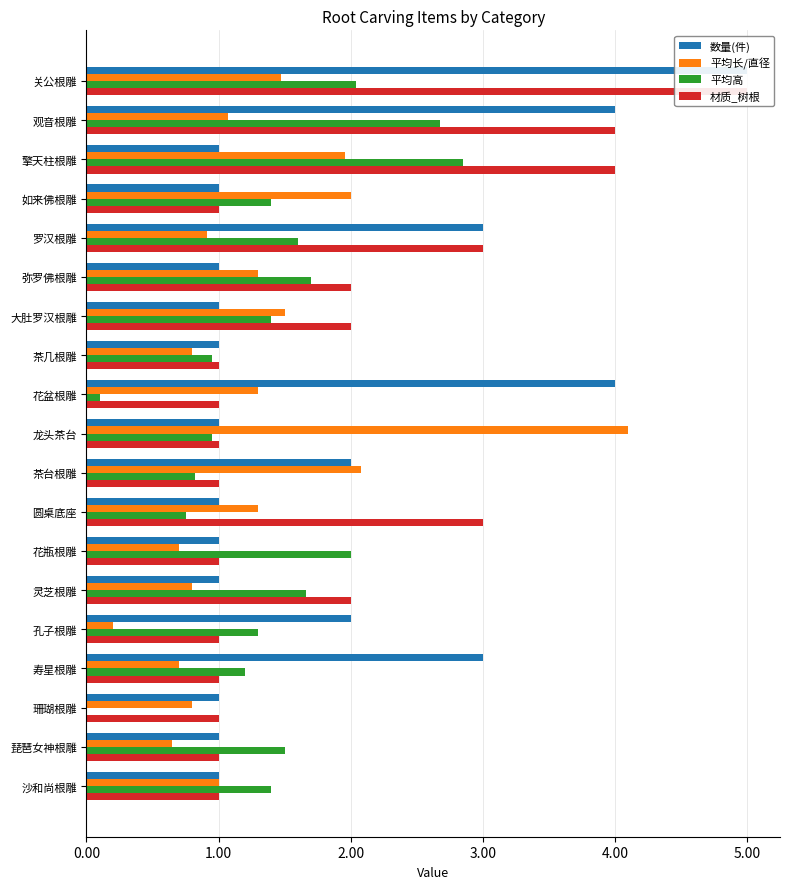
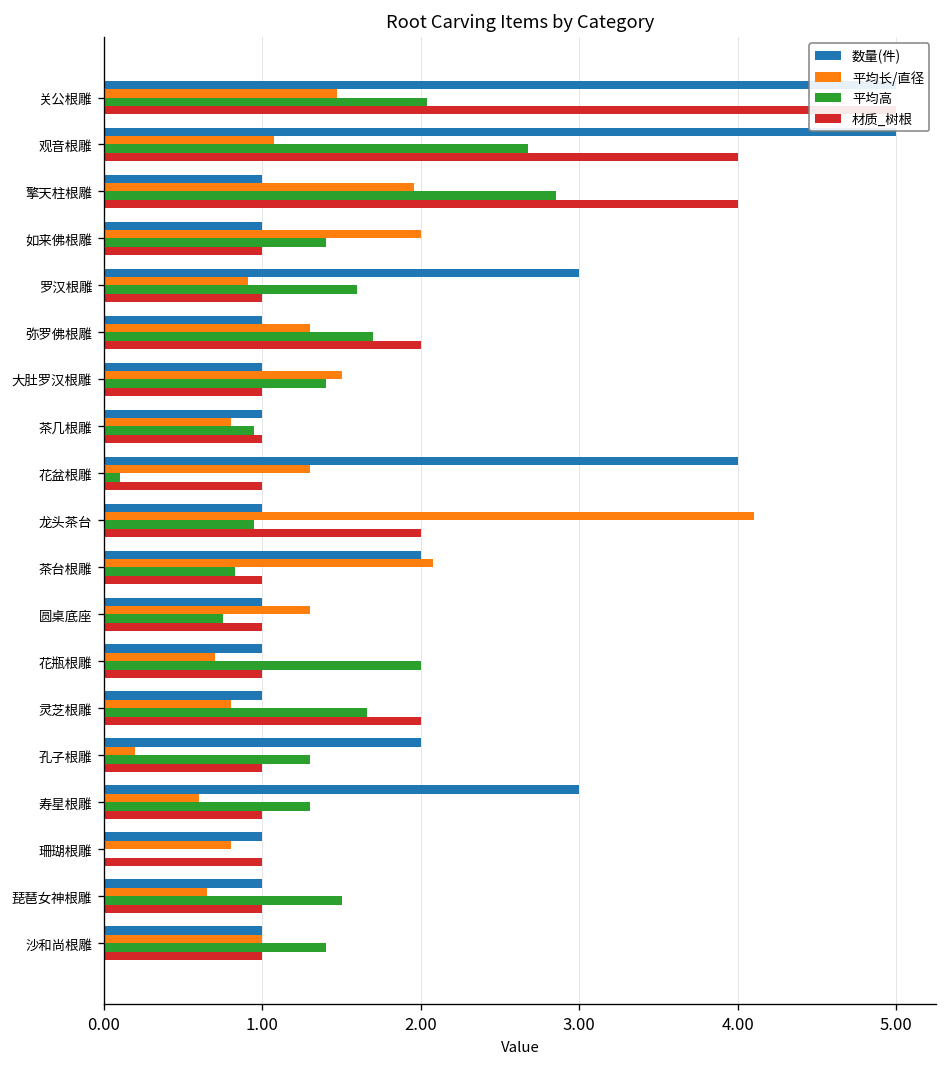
  {
    "数量(件)": {
-     "观音根雕": 4,
+     "观音根雕": 5,
      "擎天柱根雕": 1,
      "如来佛根雕": 1,
      "罗汉根雕": 3,
      "弥罗佛根雕": 1,
      "大肚罗汉根雕": 1,
      "茶几根雕": 1,
      "花盆根雕": 4,
      "龙头茶台": 1,
      "茶台根雕": 2,
      "圆桌底座": 1,
      "花瓶根雕": 1,
      "灵芝根雕": 1,
      "孔子根雕": 2,
      "寿星根雕": 3,
      "珊瑚根雕": 1,
      "琵琶女神根雕": 1,
      "沙和尚根雕": 1
    },
    "平均长/直径": {
      "关公根雕": 1.47,
      "观音根雕": 1.08,
      "擎天柱根雕": 1.96,
      "如来佛根雕": 2.0,
      "罗汉根雕": 0.9,
      "弥罗佛根雕": 1.3,
      "大肚罗汉根雕": 1.5,
      "茶几根雕": 0.8,
      "花盆根雕": 1.3,
      "龙头茶台": 4.1,
      "茶台根雕": 2.08,
      "圆桌底座": 1.3,
      "花瓶根雕": 0.7,
      "灵芝根雕": 0.8,
      "孔子根雕": 0.2,
-     "寿星根雕": 0.7,
+     "寿星根雕": 0.6,
      "珊瑚根雕": 0.8,
      "琵琶女神根雕": 0.65,
      "沙和尚根雕": 1.0
    },
    "平均高": {
      "关公根雕": 2.04,
      "观音根雕": 2.68,
      "擎天柱根雕": 2.85,
      "如来佛根雕": 1.4,
      "罗汉根雕": 1.6,
      "弥罗佛根雕": 1.7,
      "大肚罗汉根雕": 1.4,
      "茶几根雕": 0.95,
      "花盆根雕": 0.1,
      "龙头茶台": 0.95,
      "茶台根雕": 0.83,
      "圆桌底座": 0.75,
      "花瓶根雕": 2.0,
      "灵芝根雕": 1.66,
      "孔子根雕": 1.3,
-     "寿星根雕": 1.2,
+     "寿星根雕": 1.3,
      "珊瑚根雕": 0.0,
      "琵琶女神根雕": 1.5,
      "沙和尚根雕": 1.4
    },
    "材质_树根": {
      "观音根雕": 4,
      "擎天柱根雕": 4,
      "如来佛根雕": 1,
-     "罗汉根雕": 3,
+     "罗汉根雕": 1,
      "弥罗佛根雕": 2,
-     "大肚罗汉根雕": 2,
+     "大肚罗汉根雕": 1,
      "茶几根雕": 1,
      "花盆根雕": 1,
-     "龙头茶台": 1,
+     "龙头茶台": 2,
      "茶台根雕": 1,
-     "圆桌底座": 3,
+     "圆桌底座": 1,
      "花瓶根雕": 1,
      "灵芝根雕": 2,
      "孔子根雕": 1,
      "寿星根雕": 1,
      "珊瑚根雕": 1,
      "琵琶女神根雕": 1,
      "沙和尚根雕": 1
    }
  }
